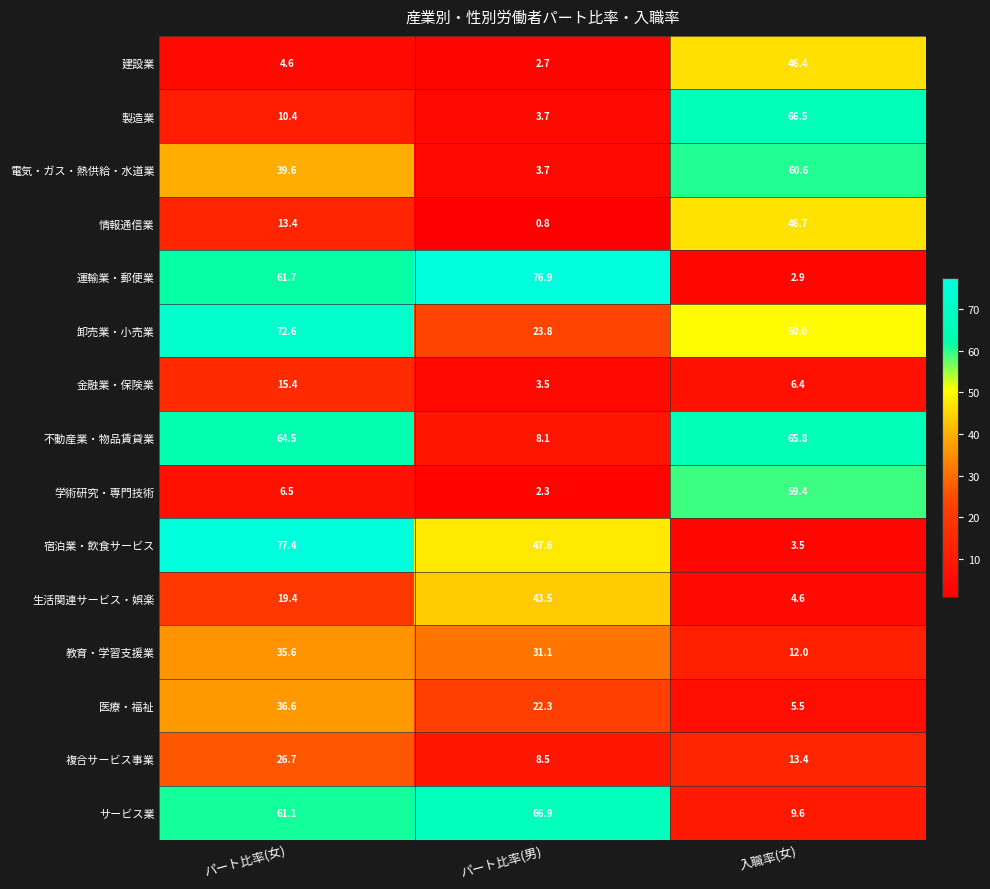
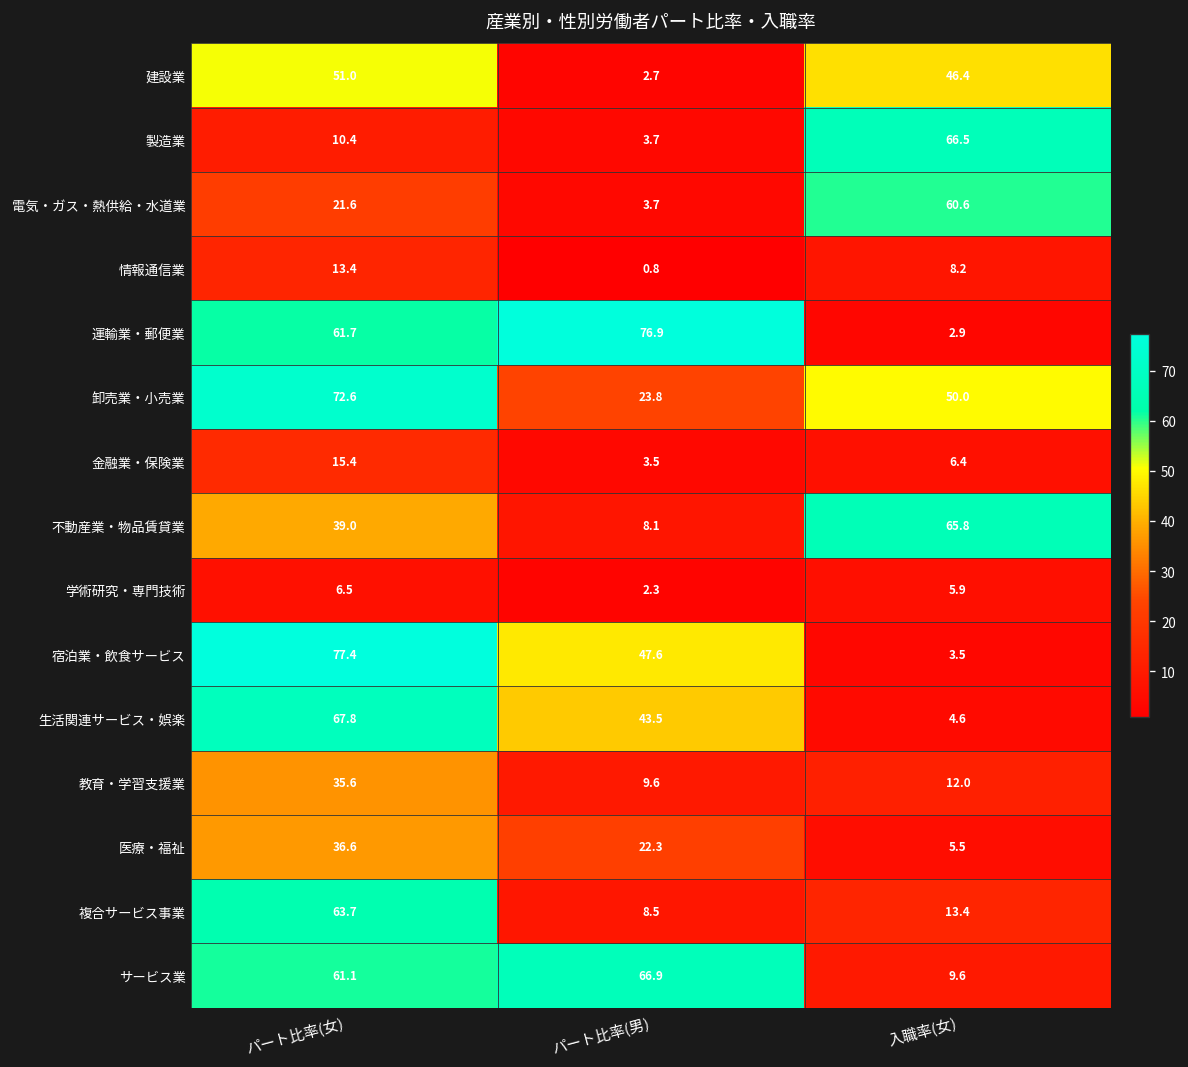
  {
    "建設業": {
-     "パート比率(女)": 4.6,
+     "パート比率(女)": 51.0,
      "パート比率(男)": 2.7,
      "入職率(女)": 46.4
    },
    "製造業": {
      "パート比率(女)": 10.4,
      "パート比率(男)": 3.7,
      "入職率(女)": 66.5
    },
    "電気・ガス・熱供給・水道業": {
-     "パート比率(女)": 39.6,
+     "パート比率(女)": 21.6,
      "パート比率(男)": 3.7,
      "入職率(女)": 60.6
    },
    "情報通信業": {
      "パート比率(女)": 13.4,
      "パート比率(男)": 0.8,
-     "入職率(女)": 46.7
+     "入職率(女)": 8.2
    },
    "運輸業・郵便業": {
      "パート比率(女)": 61.7,
      "パート比率(男)": 76.9,
      "入職率(女)": 2.9
    },
    "卸売業・小売業": {
      "パート比率(女)": 72.6,
      "パート比率(男)": 23.8,
      "入職率(女)": 50.0
    },
    "金融業・保険業": {
      "パート比率(女)": 15.4,
      "パート比率(男)": 3.5,
      "入職率(女)": 6.4
    },
    "不動産業・物品賃貸業": {
-     "パート比率(女)": 64.5,
+     "パート比率(女)": 39.0,
      "パート比率(男)": 8.1,
      "入職率(女)": 65.8
    },
    "学術研究・専門技術": {
      "パート比率(女)": 6.5,
      "パート比率(男)": 2.3,
-     "入職率(女)": 59.4
+     "入職率(女)": 5.9
    },
    "宿泊業・飲食サービス": {
      "パート比率(女)": 77.4,
      "パート比率(男)": 47.6,
      "入職率(女)": 3.5
    },
    "生活関連サービス・娯楽": {
-     "パート比率(女)": 19.4,
+     "パート比率(女)": 67.8,
      "パート比率(男)": 43.5,
      "入職率(女)": 4.6
    },
    "教育・学習支援業": {
      "パート比率(女)": 35.6,
-     "パート比率(男)": 31.1,
+     "パート比率(男)": 9.6,
      "入職率(女)": 12.0
    },
    "医療・福祉": {
      "パート比率(女)": 36.6,
      "パート比率(男)": 22.3,
      "入職率(女)": 5.5
    },
    "複合サービス事業": {
-     "パート比率(女)": 26.7,
+     "パート比率(女)": 63.7,
      "パート比率(男)": 8.5,
      "入職率(女)": 13.4
    },
    "サービス業": {
      "パート比率(女)": 61.1,
      "パート比率(男)": 66.9,
      "入職率(女)": 9.6
    }
  }
